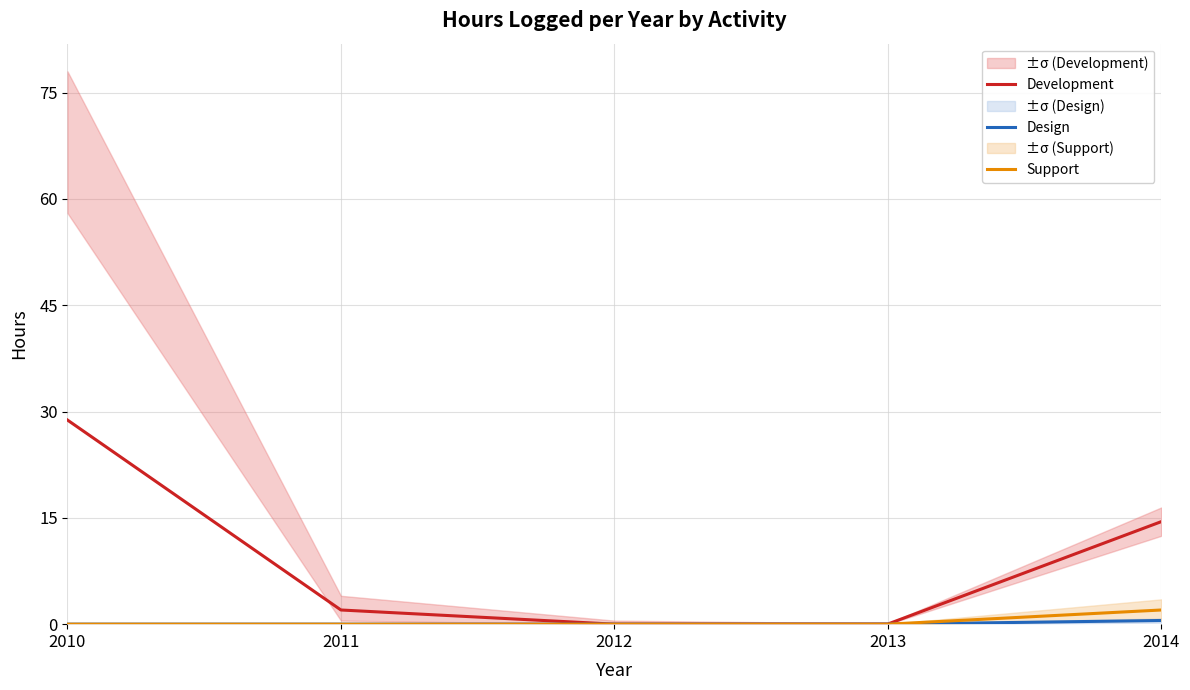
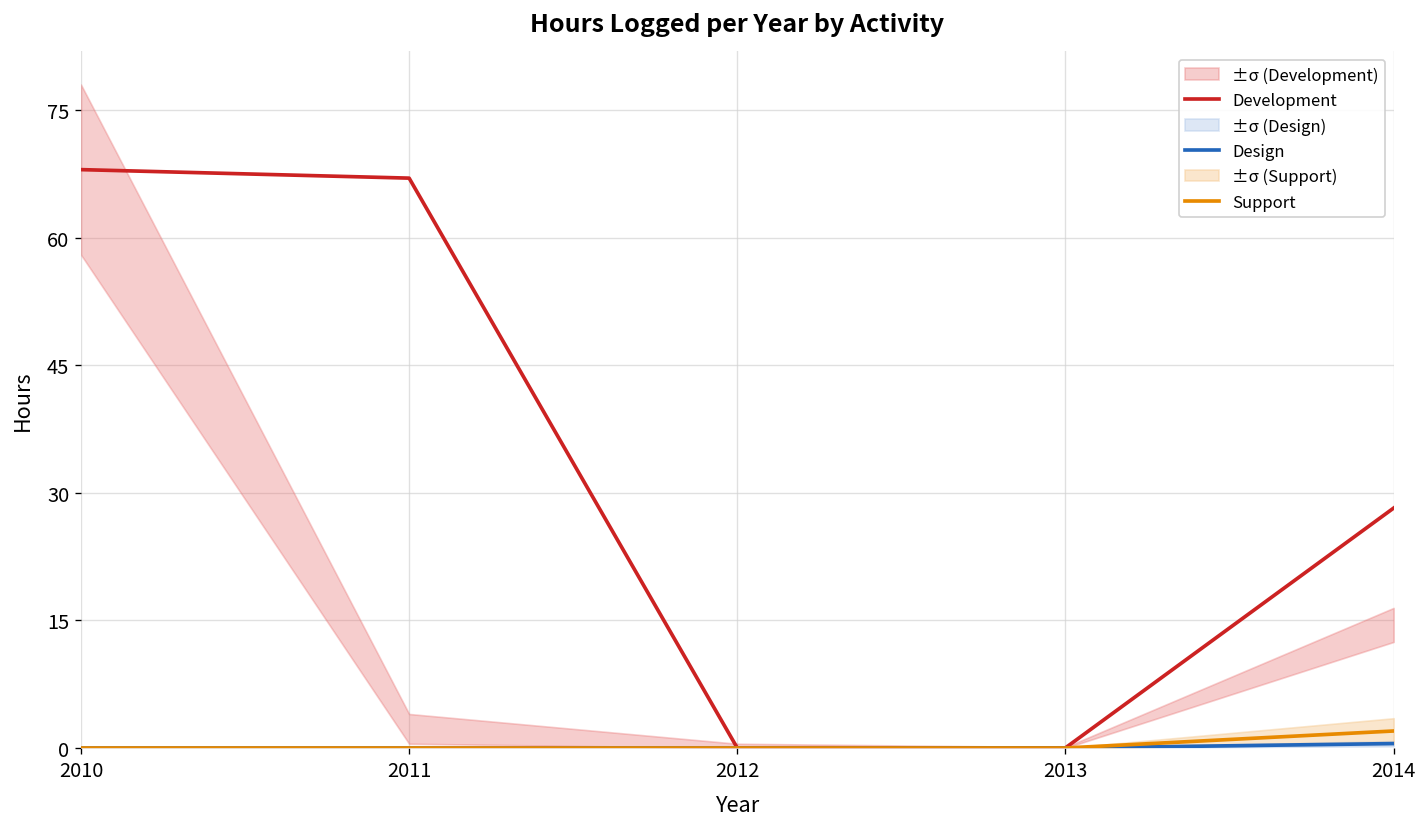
  {
    "Development": {
-     "2010": 29,
-     "2011": 2,
-     "2014": 14
+     "2010": 68,
+     "2011": 67,
+     "2014": 28
    },
    "Support": {
      "2014": 2
    }
  }
